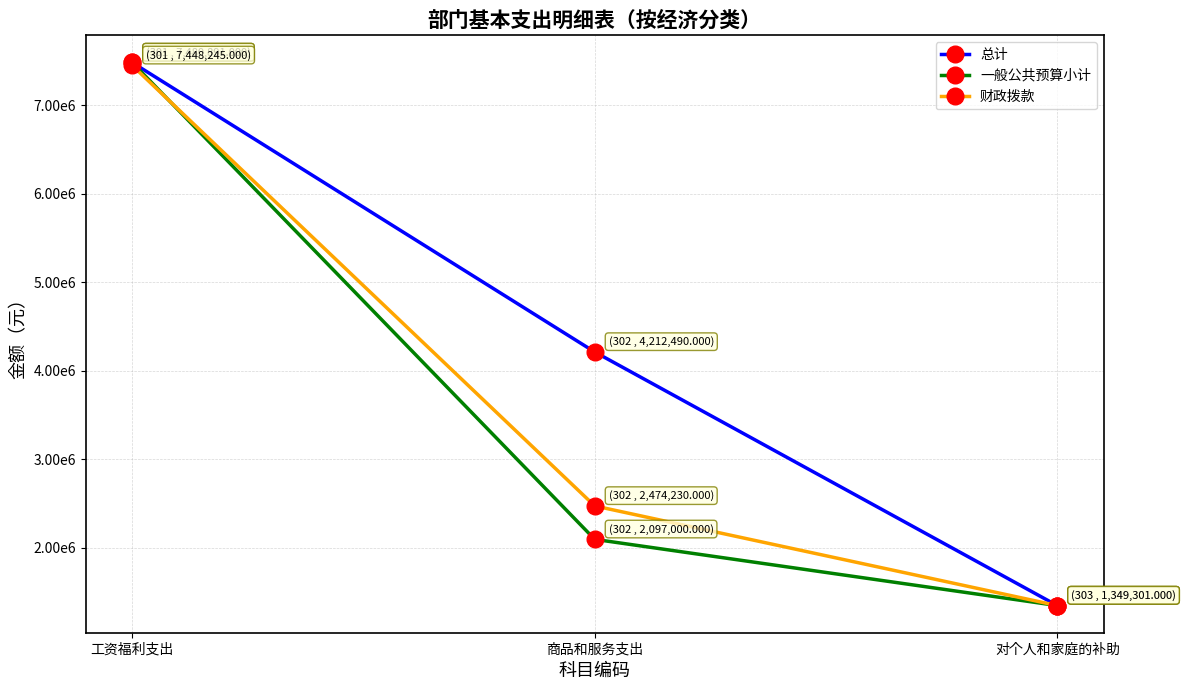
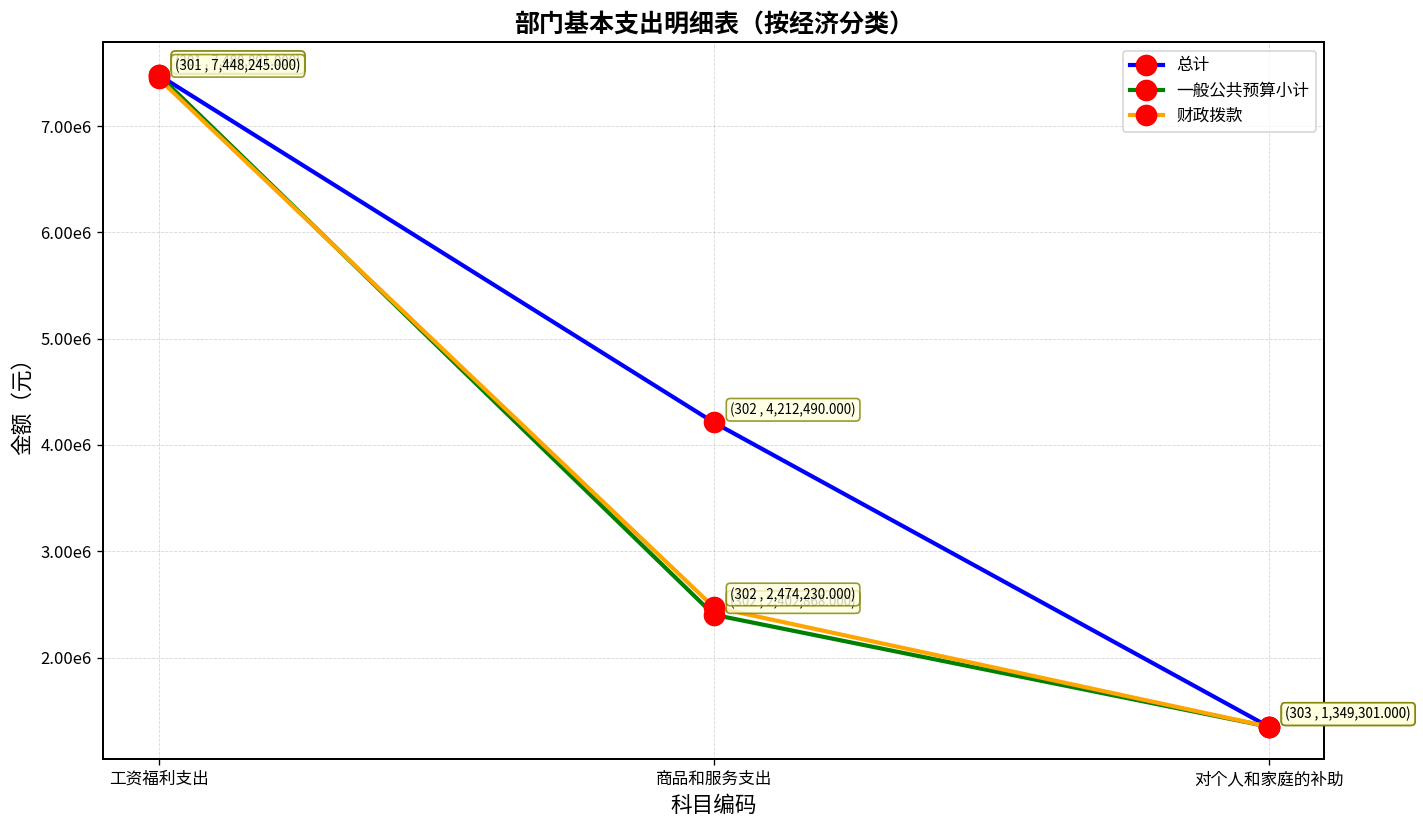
  {
    "一般公共预算小计": {
-     "商品和服务支出": "2,097,000.000"
+     "商品和服务支出": "2,402,868.000"
    },
    "财政拨款": {
      "工资福利支出": "7400000"
    }
  }
